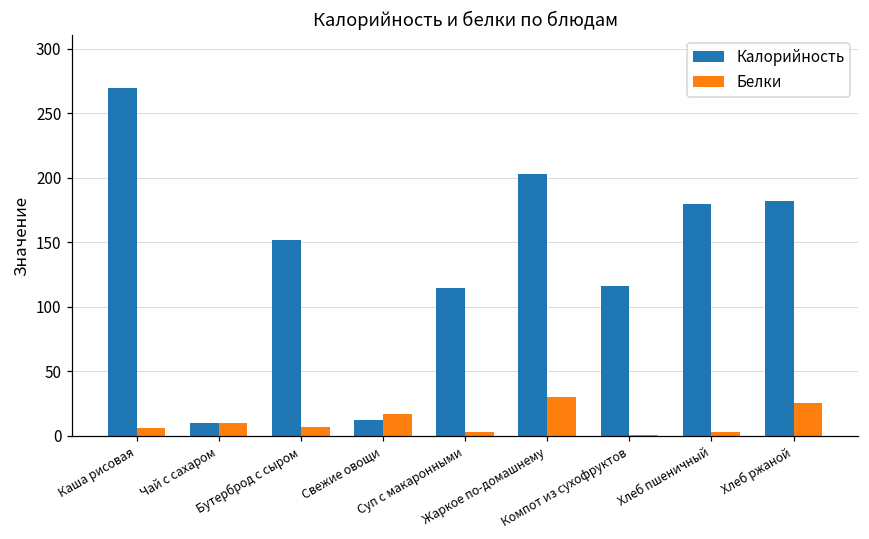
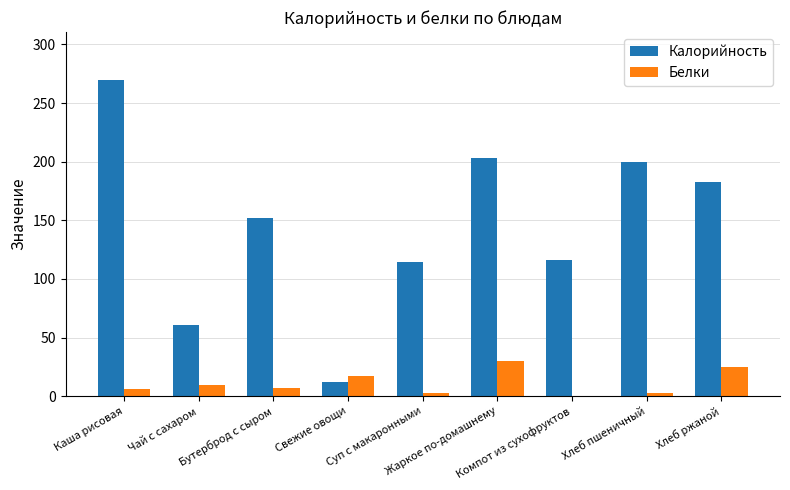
  {
    "Калорийность": {
      "Каша рисовая": 270,
-     "Чай с сахаром": 10,
+     "Чай с сахаром": 60,
      "Бутерброд с сыром": 152,
      "Свежие овощи": 12,
      "Суп с макаронными": 114,
      "Жаркое по-домашнему": 203,
      "Компот из сухофруктов": 116,
-     "Хлеб пшеничный": 180,
+     "Хлеб пшеничный": 200,
      "Хлеб ржаной": 182
    },
    "Белки": {
      "Каша рисовая": 6,
      "Чай с сахаром": 10,
      "Бутерброд с сыром": 7,
      "Свежие овощи": 17,
      "Суп с макаронными": 3,
      "Жаркое по-домашнему": 30,
      "Хлеб пшеничный": 3,
      "Хлеб ржаной": 25
    }
  }
